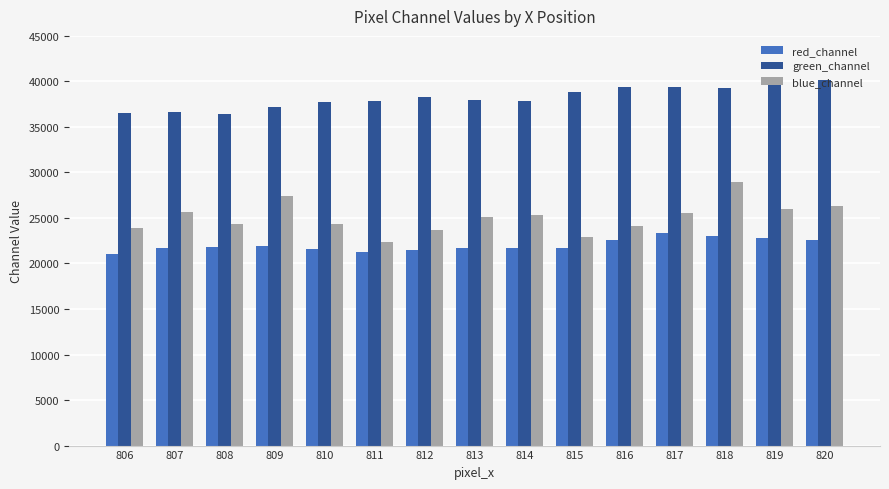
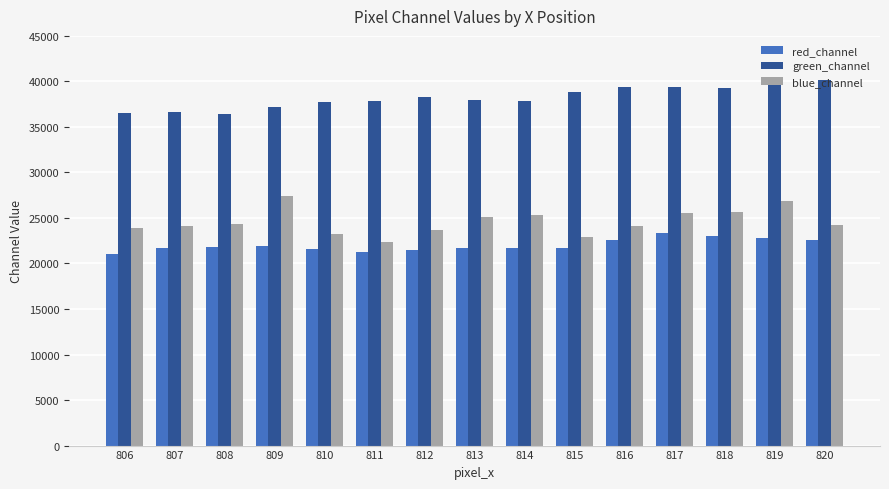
  {
    "blue_channel": {
      "806": 24000,
-     "807": 26000,
+     "807": 24000,
      "808": 24000,
      "809": 27000,
-     "810": 24000,
+     "810": 23000,
      "811": 22000,
      "812": 24000,
      "813": 25000,
      "814": 25000,
      "815": 23000,
      "816": 24000,
      "817": 26000,
-     "818": 29000,
-     "819": 26000,
-     "820": 26000
+     "818": 26000,
+     "819": 27000,
+     "820": 24000
    }
  }
